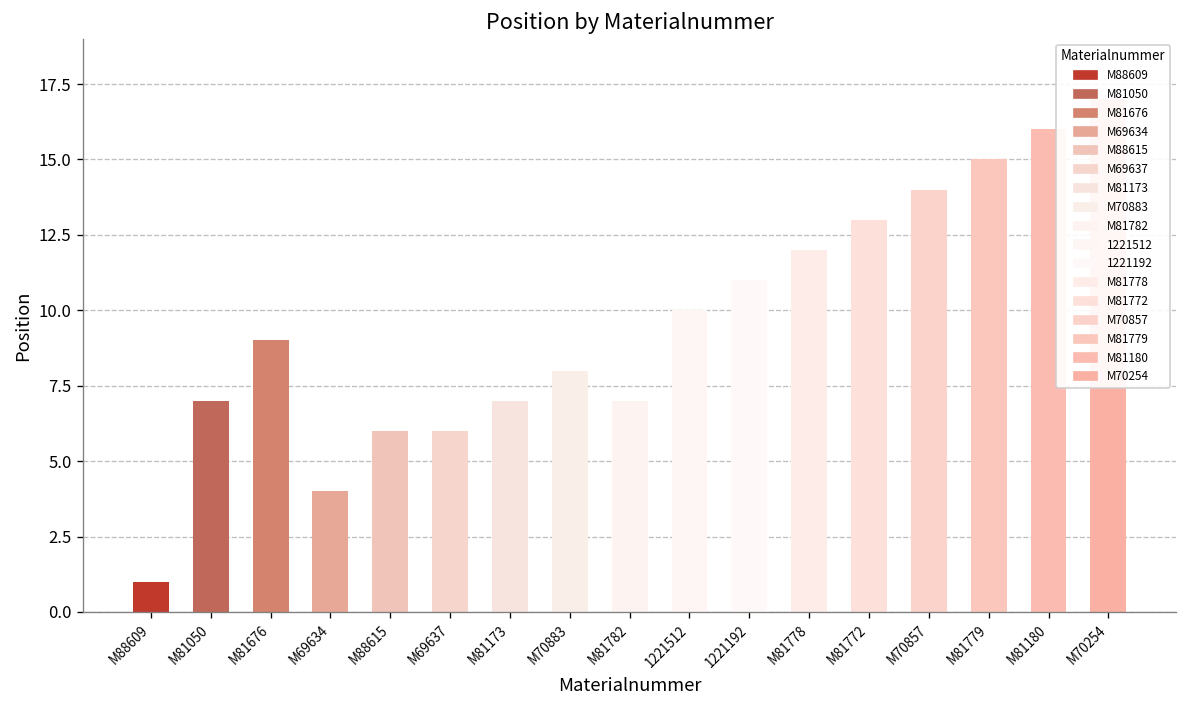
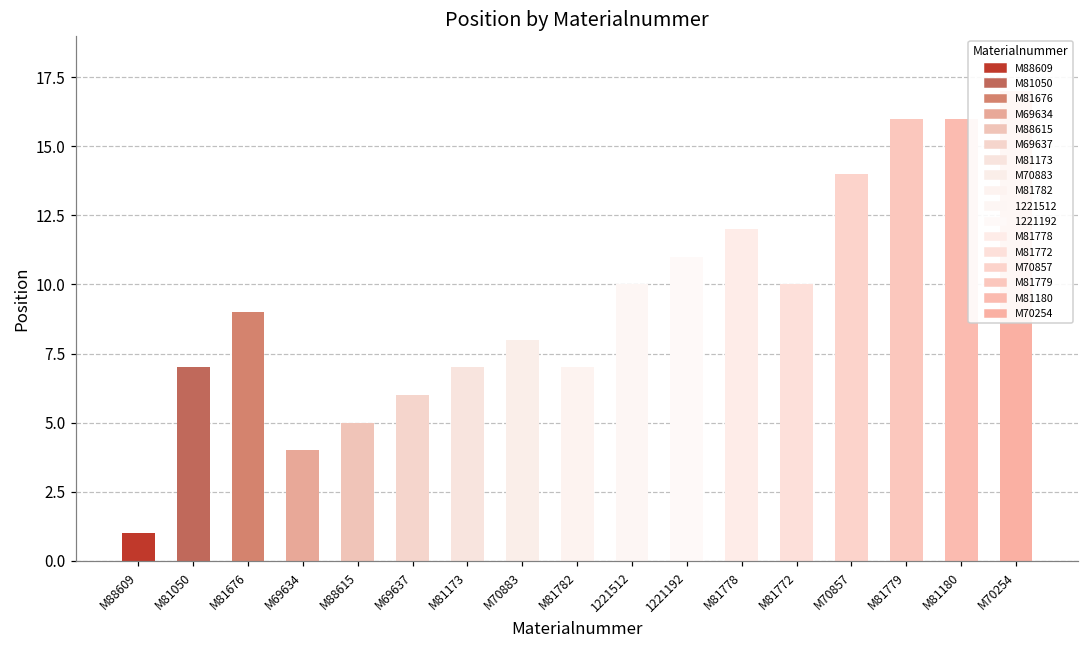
  {
    "M88609": 1,
    "M81050": 7,
    "M81676": 9,
    "M69634": 4,
-   "M88615": 6,
+   "M88615": 5,
    "M69637": 6,
    "M81173": 7,
    "M70883": 8,
    "M81782": 7,
    "1221512": 10,
    "1221192": 11,
    "M81778": 12,
-   "M81772": 13,
+   "M81772": 10,
    "M70857": 14,
-   "M81779": 15,
+   "M81779": 16,
    "M81180": 16
  }
